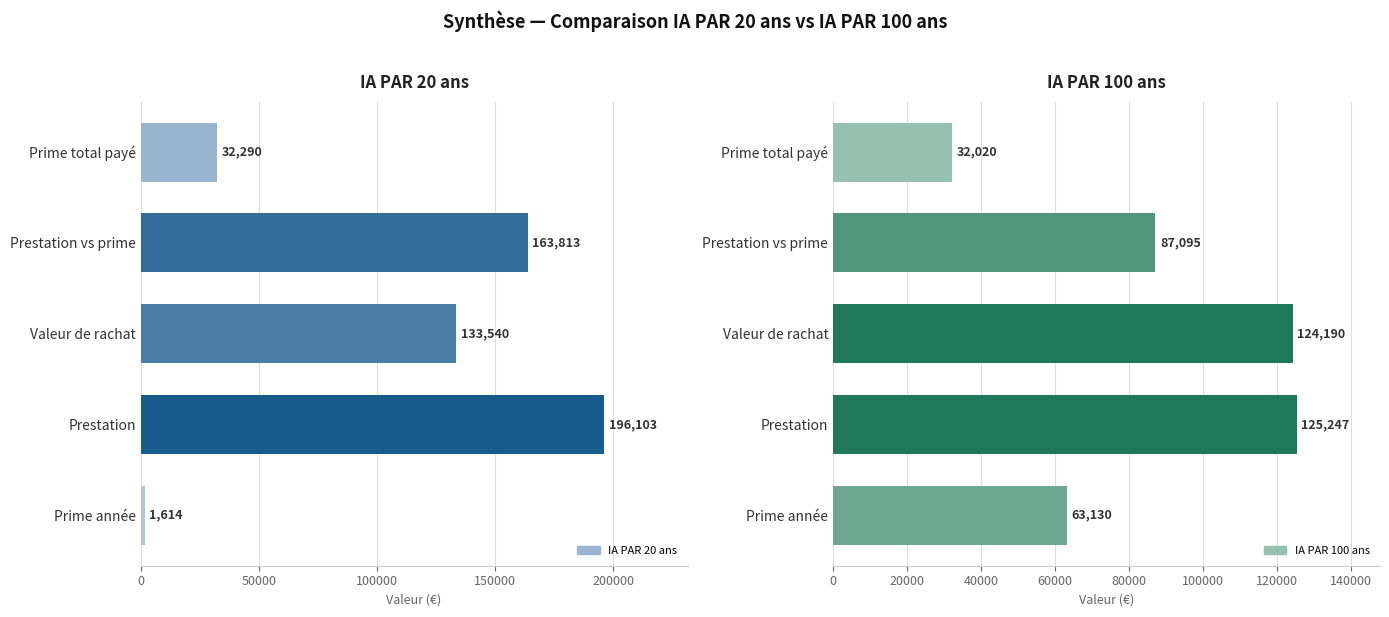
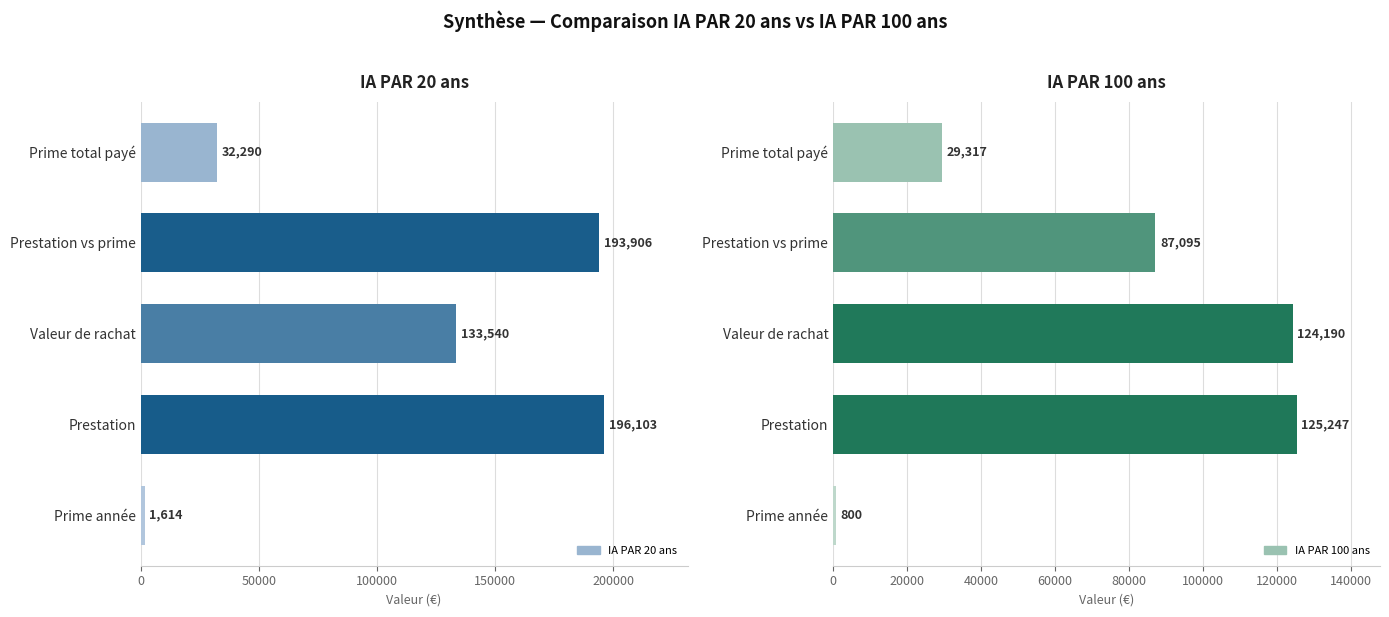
  {
    "IA PAR 20 ans": {
      "Prime total payé": "32,290",
-     "Prestation vs prime": "163,813",
+     "Prestation vs prime": "193,906",
      "Valeur de rachat": "133,540",
      "Prestation": "196,103",
      "Prime année": "1,614"
    },
    "IA PAR 100 ans": {
-     "Prime total payé": "32,020",
+     "Prime total payé": "29,317",
      "Prestation vs prime": "87,095",
      "Valeur de rachat": "124,190",
      "Prestation": "125,247",
-     "Prime année": "63,130"
+     "Prime année": "800"
    }
  }
